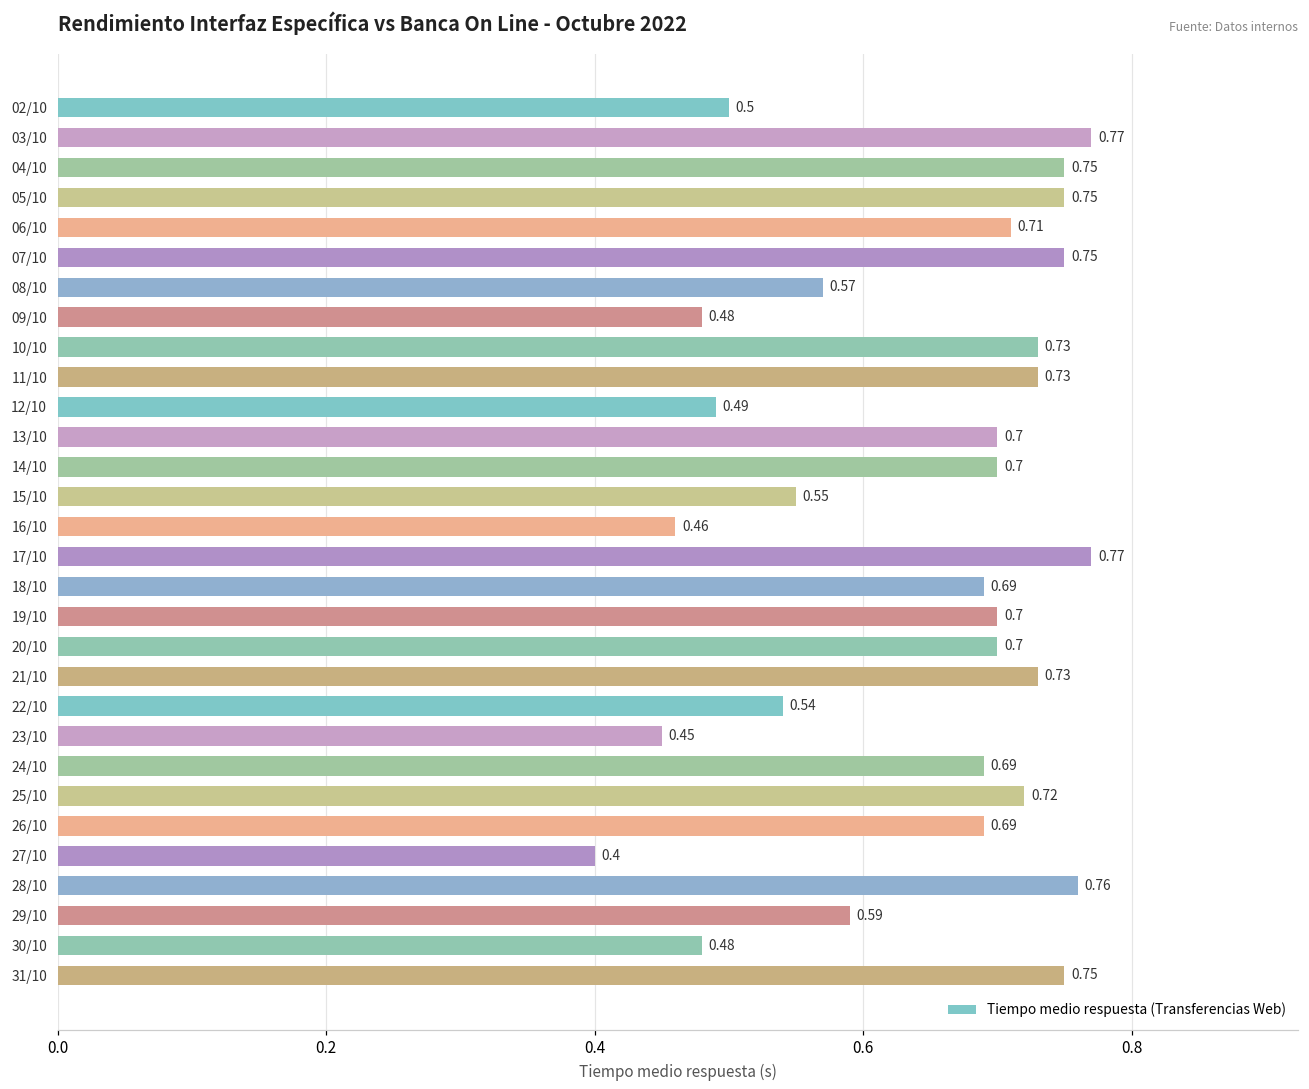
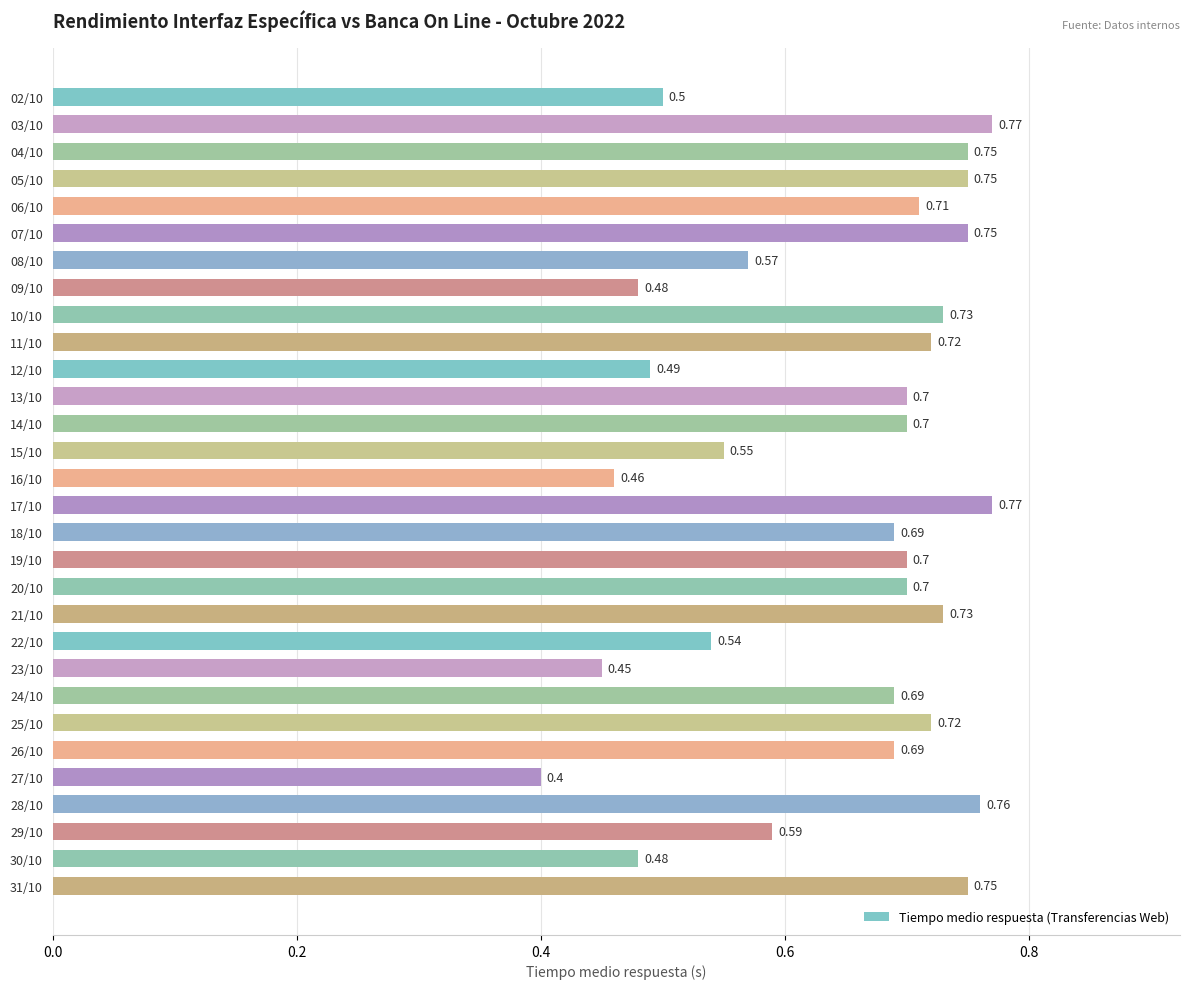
  {
    "02/10": 0.5,
    "03/10": 0.77,
    "04/10": 0.75,
    "05/10": 0.75,
    "06/10": 0.71,
    "07/10": 0.75,
    "08/10": 0.57,
    "09/10": 0.48,
    "10/10": 0.73,
-   "11/10": 0.73,
+   "11/10": 0.72,
    "12/10": 0.49,
    "13/10": 0.7,
    "14/10": 0.7,
    "15/10": 0.55,
    "16/10": 0.46,
    "17/10": 0.77,
    "18/10": 0.69,
    "19/10": 0.7,
    "20/10": 0.7,
    "21/10": 0.73,
    "22/10": 0.54,
    "23/10": 0.45,
    "24/10": 0.69,
    "25/10": 0.72,
    "26/10": 0.69,
    "27/10": 0.4,
    "28/10": 0.76,
    "29/10": 0.59,
    "30/10": 0.48,
    "31/10": 0.75
  }
